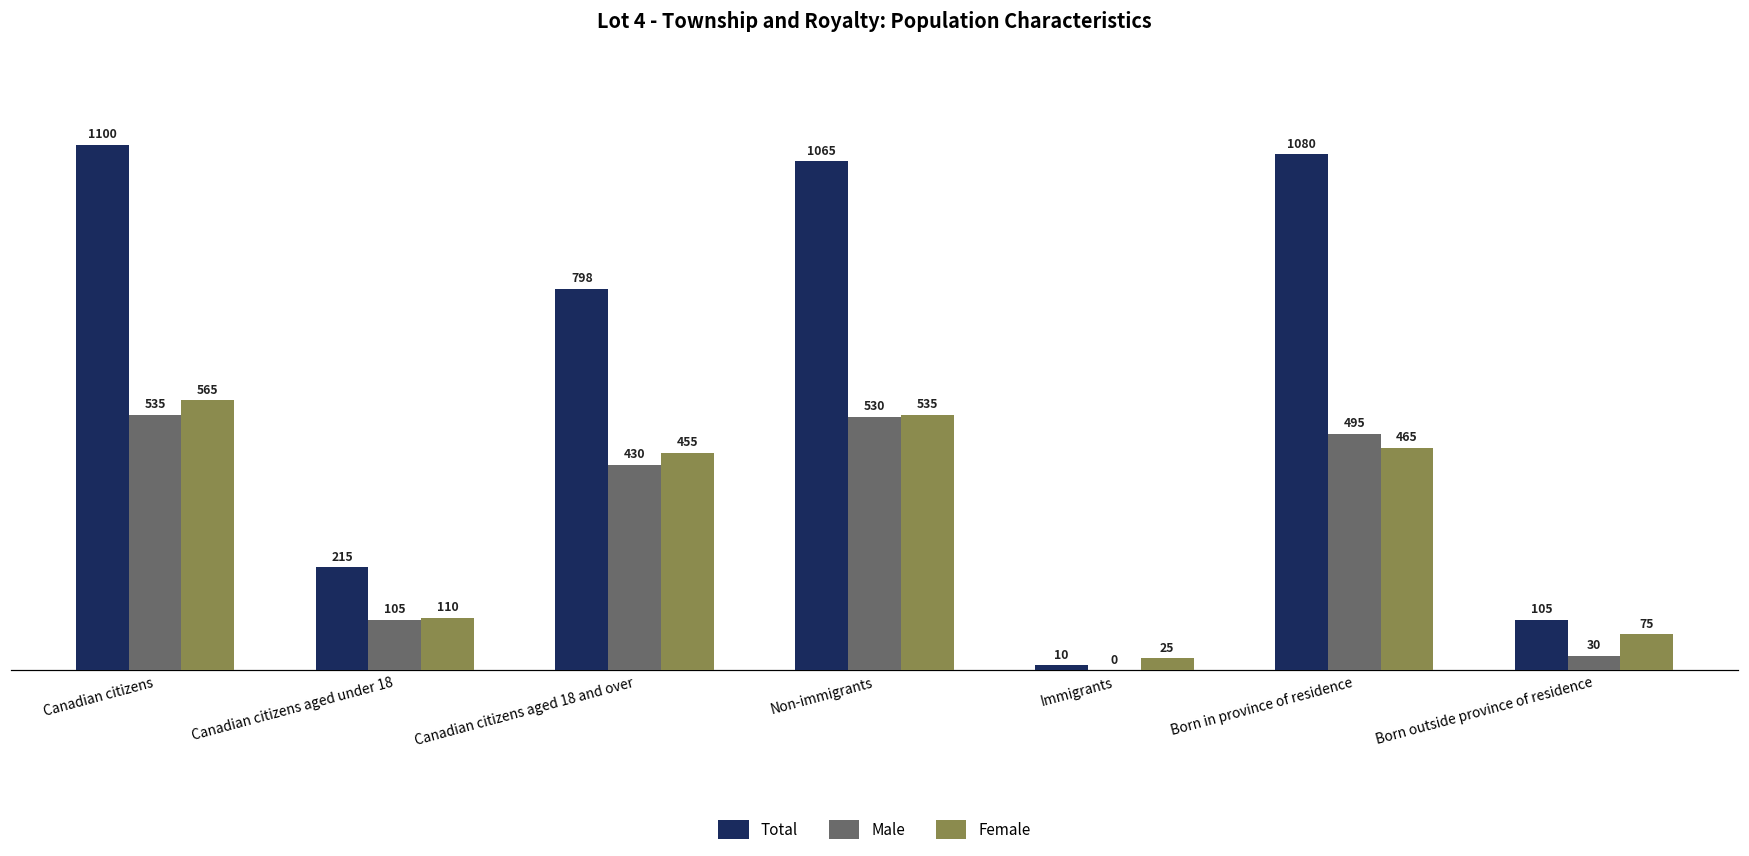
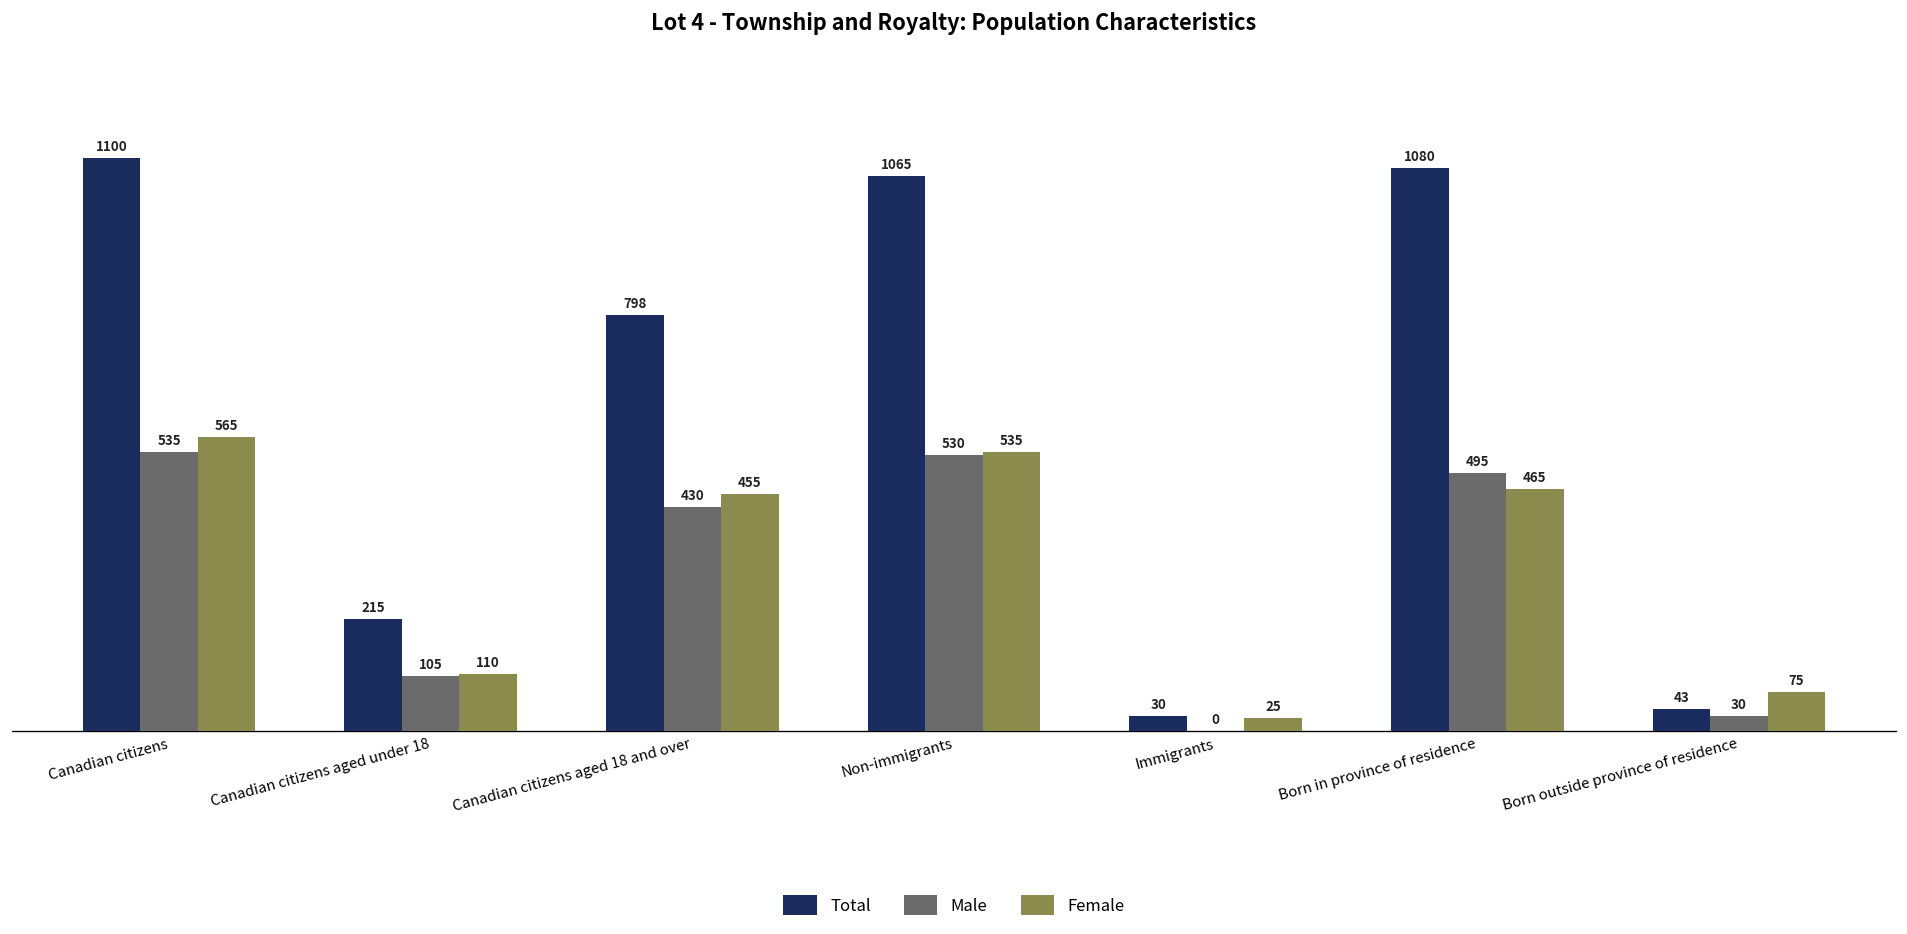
  {
    "Total": {
      "Canadian citizens": 1100,
      "Canadian citizens aged under 18": 215,
      "Canadian citizens aged 18 and over": 798,
      "Non-immigrants": 1065,
-     "Immigrants": 10,
+     "Immigrants": 30,
      "Born in province of residence": 1080,
-     "Born outside province of residence": 105
+     "Born outside province of residence": 43
    }
  }
